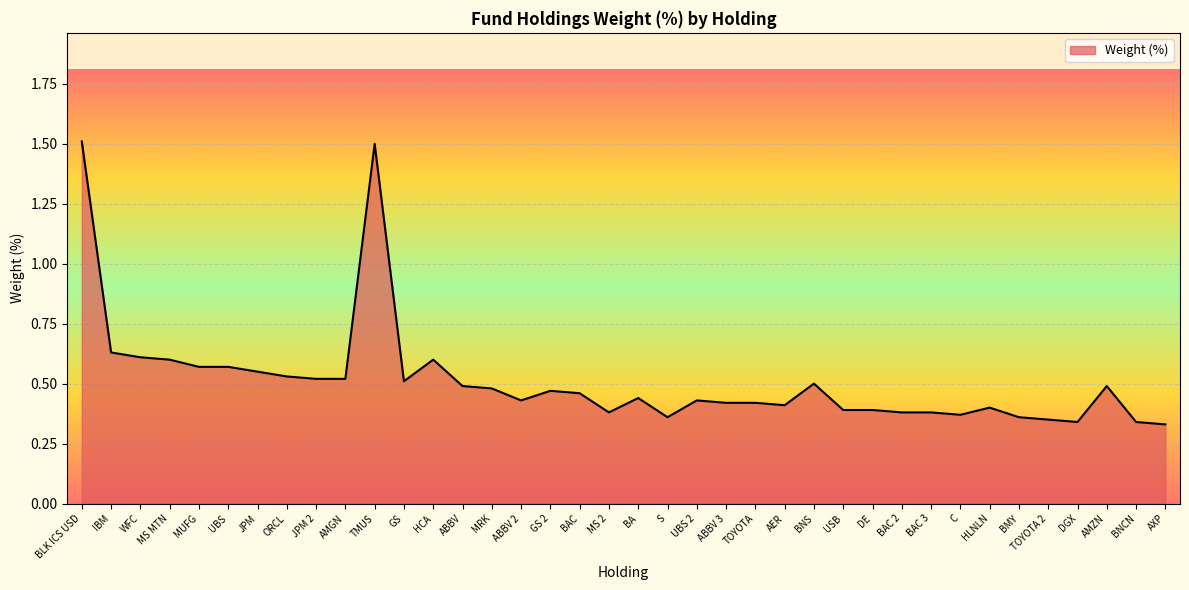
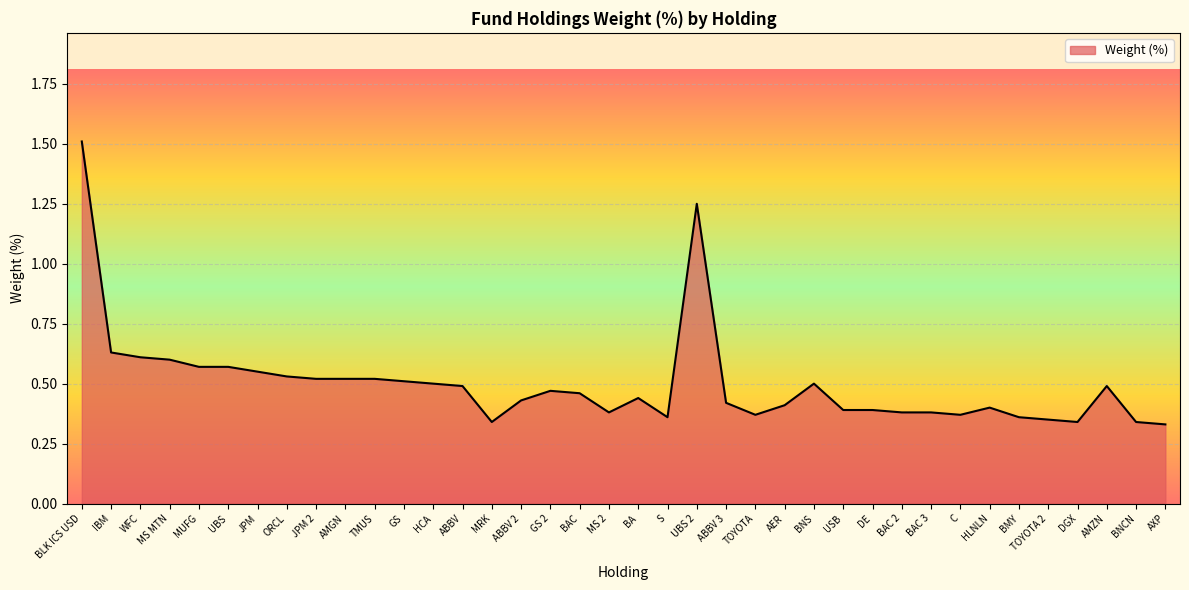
  {
    "BLK ICS USD": 1.51,
    "IBM": 0.63,
    "WFC": 0.61,
    "MS MTN": 0.60,
    "MUFG": 0.57,
    "UBS": 0.57,
    "JPM": 0.55,
    "ORCL": 0.53,
    "JPM 2": 0.52,
    "AMGN": 0.52,
-   "TMUS": 1.50,
+   "TMUS": 0.52,
    "GS": 0.51,
-   "HCA": 0.6,
+   "HCA": 0.5,
    "ABBV": 0.49,
-   "MRK": 0.48,
+   "MRK": 0.34,
    "ABBV 2": 0.43,
    "GS 2": 0.47,
    "BAC": 0.46,
    "MS 2": 0.38,
    "BA": 0.44,
    "S": 0.36,
-   "UBS 2": 0.43,
+   "UBS 2": 1.25,
    "ABBV 3": 0.42,
-   "TOYOTA": 0.42,
+   "TOYOTA": 0.37,
    "AER": 0.41,
    "BNS": 0.50,
    "USB": 0.39,
    "DE": 0.39,
    "BAC 2": 0.38,
    "BAC 3": 0.38,
    "C": 0.37,
    "HLNLN": 0.40,
    "BMY": 0.36,
    "TOYOTA 2": 0.35,
    "DGX": 0.34,
    "AMZN": 0.49,
    "BNCN": 0.34,
    "AXP": 0.33
  }
